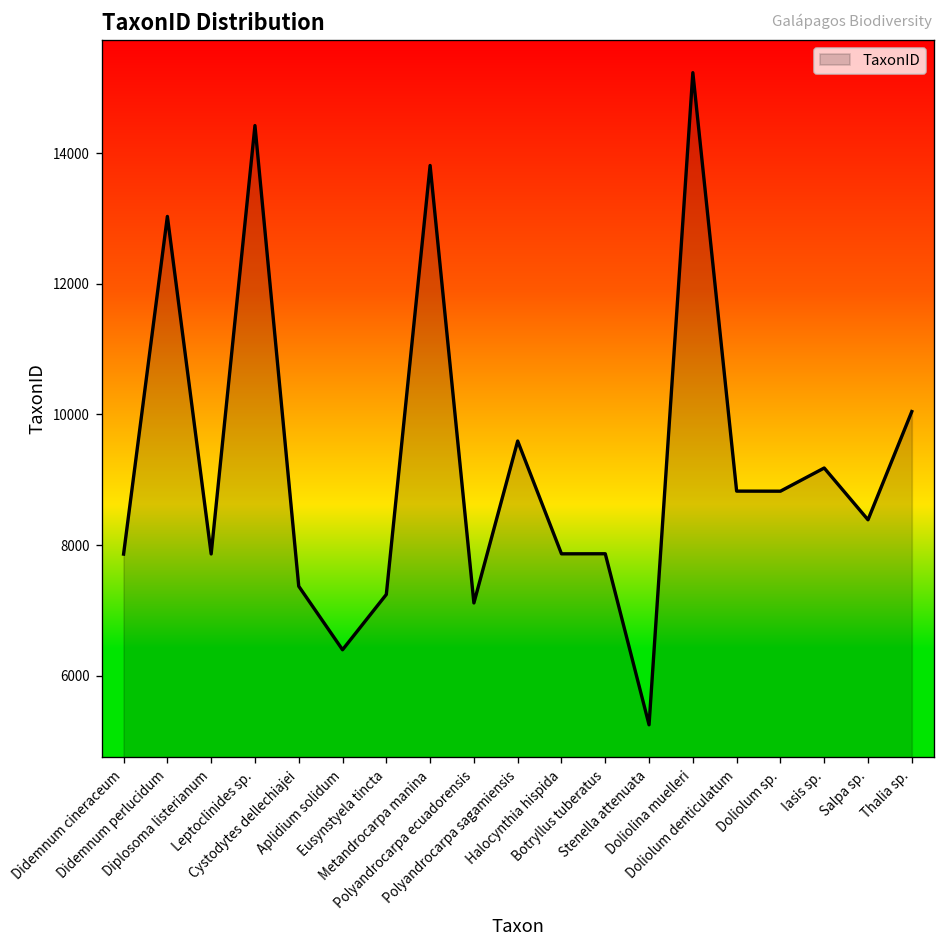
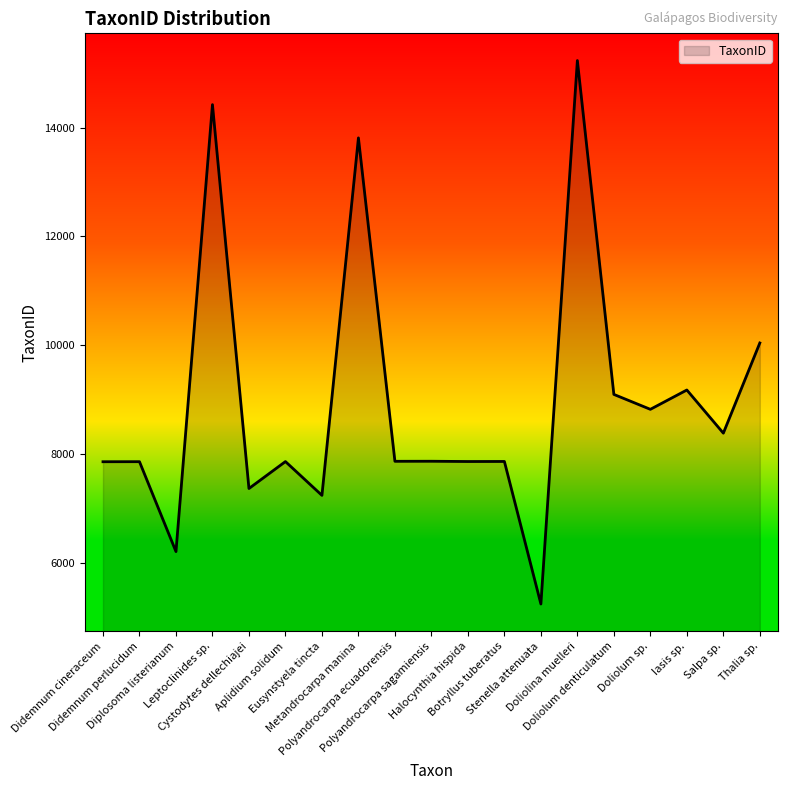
  {
    "Didemnum cineraceum": 7900,
-   "Didemnum perlucidum": 13000,
-   "Diplosoma listerianum": 7900,
+   "Didemnum perlucidum": 7900,
+   "Diplosoma listerianum": 6200,
    "Leptoclinides sp.": 14400,
    "Cystodytes dellechiajei": 7400,
-   "Aplidium solidum": 6400,
+   "Aplidium solidum": 7900,
    "Eusynstyela tincta": 7200,
    "Metandrocarpa manina": 13800,
-   "Polyandrocarpa ecuadorensis": 7100,
-   "Polyandrocarpa sagamiensis": 9600,
+   "Polyandrocarpa ecuadorensis": 7900,
+   "Polyandrocarpa sagamiensis": 7900,
    "Halocynthia hispida": 7900,
    "Botryllus tuberatus": 7900,
    "Stenella attenuata": 5200,
    "Doliolina muelleri": 15200,
-   "Doliolum denticulatum": 8800,
+   "Doliolum denticulatum": 9100,
    "Doliolum sp.": 8800,
    "Iasis sp.": 9200,
    "Salpa sp.": 8400,
    "Thalia sp.": 10000
  }
